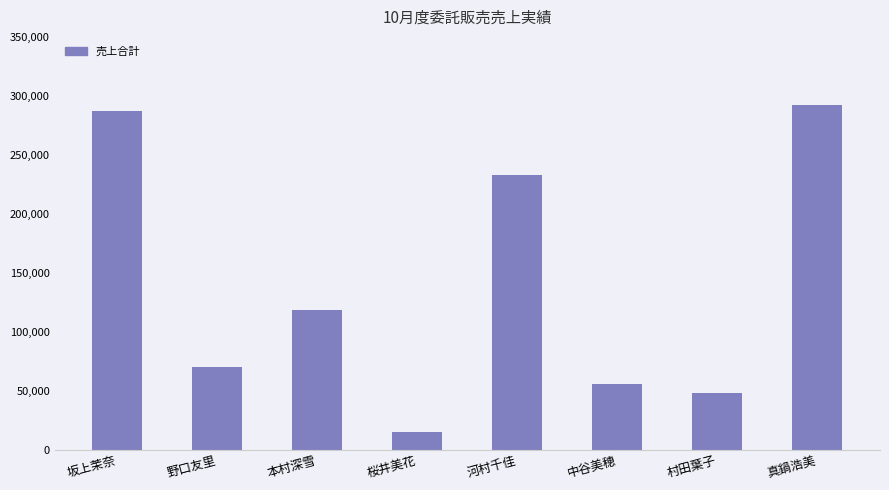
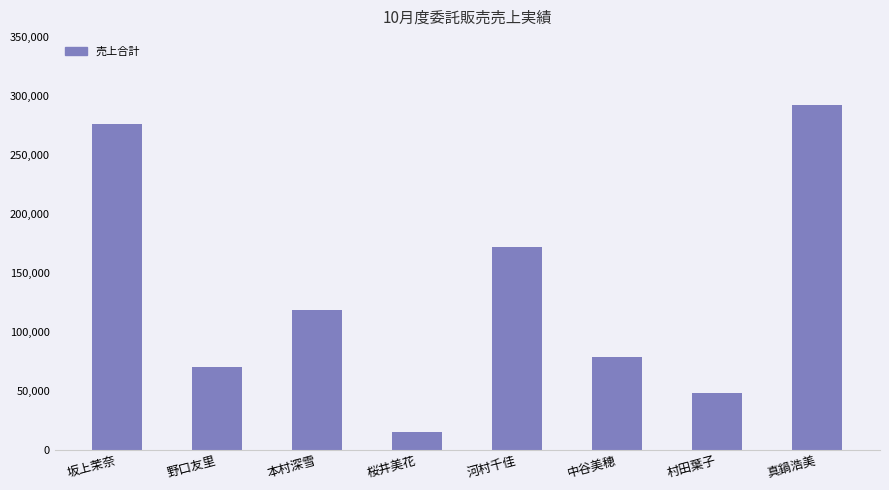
  {
-   "坂上茉奈": "287,000",
+   "坂上茉奈": "276,000",
    "野口友里": "70,000",
    "本村深雪": "118,000",
    "桜井美花": "15,000",
-   "河村千佳": "233,000",
-   "中谷美穂": "56,000",
+   "河村千佳": "172,000",
+   "中谷美穂": "78,000",
    "村田葉子": "48,000",
    "真鍋浩美": "293,000"
  }
